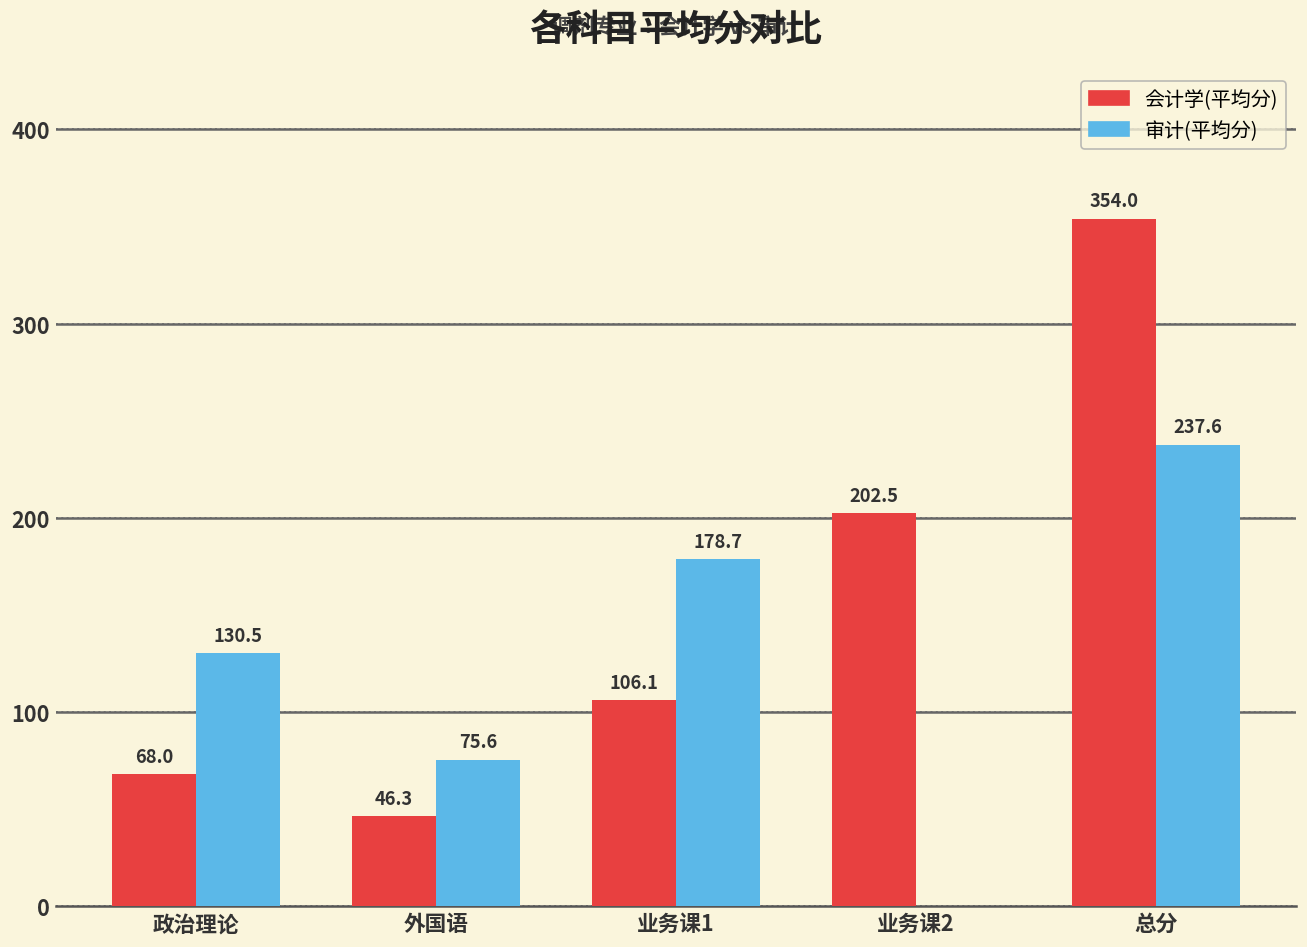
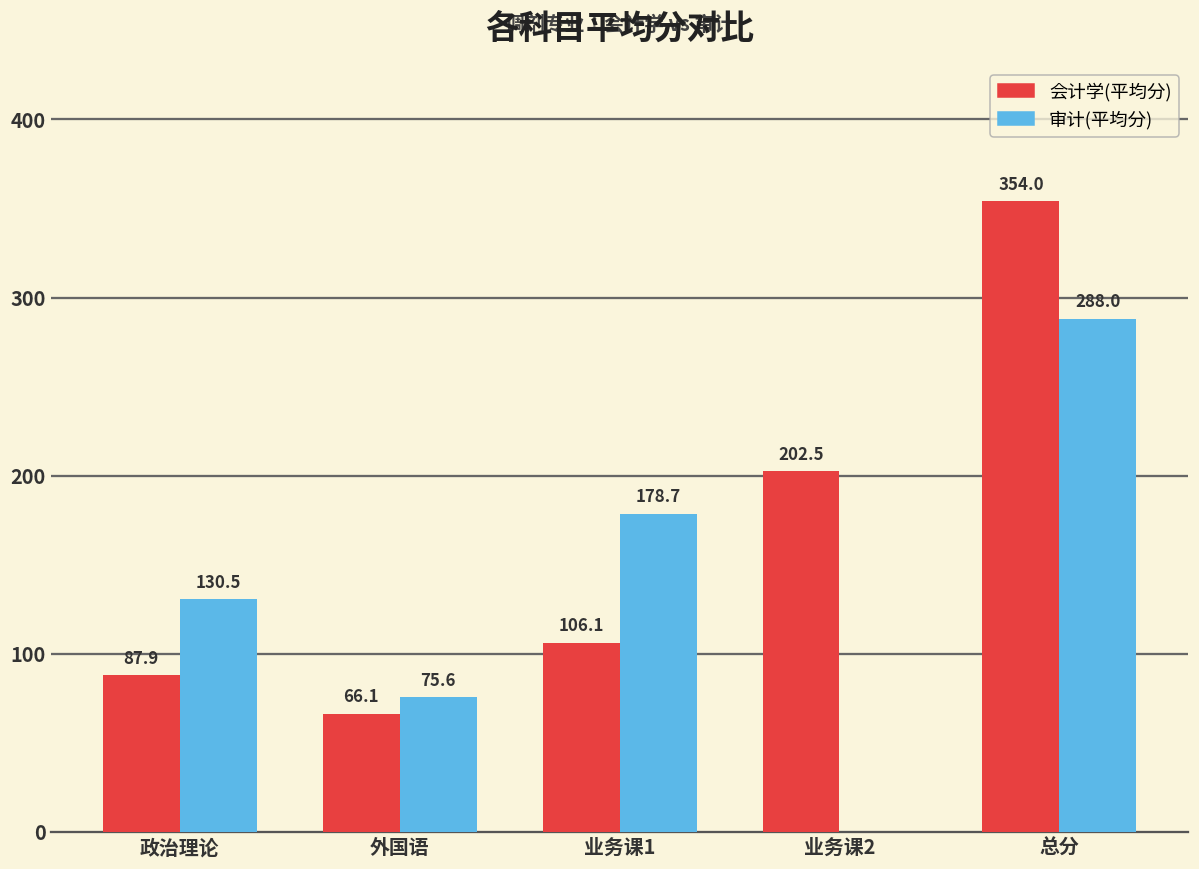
  {
    "会计学(平均分)": {
-     "政治理论": 68.0,
-     "外国语": 46.3,
+     "政治理论": 87.9,
+     "外国语": 66.1,
      "业务课1": 106.1,
      "业务课2": 202.5,
      "总分": 354.0
    },
    "审计(平均分)": {
      "政治理论": 130.5,
      "外国语": 75.6,
      "业务课1": 178.7,
-     "总分": 237.6
+     "总分": 288.0
    }
  }
